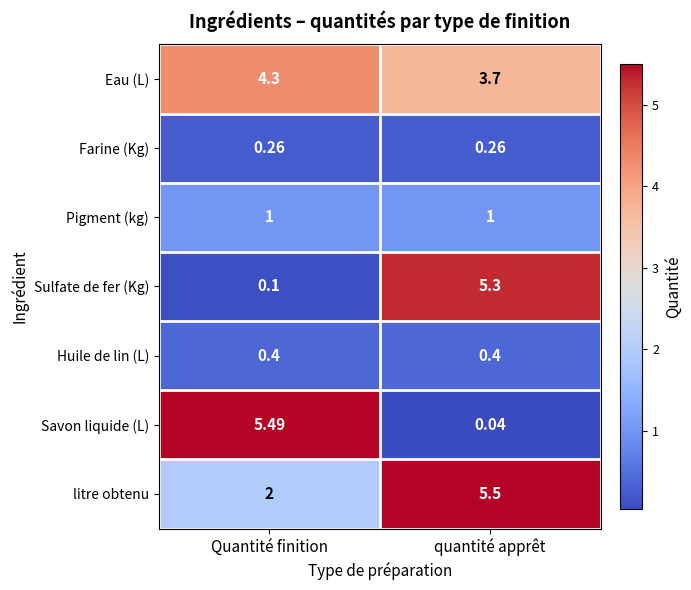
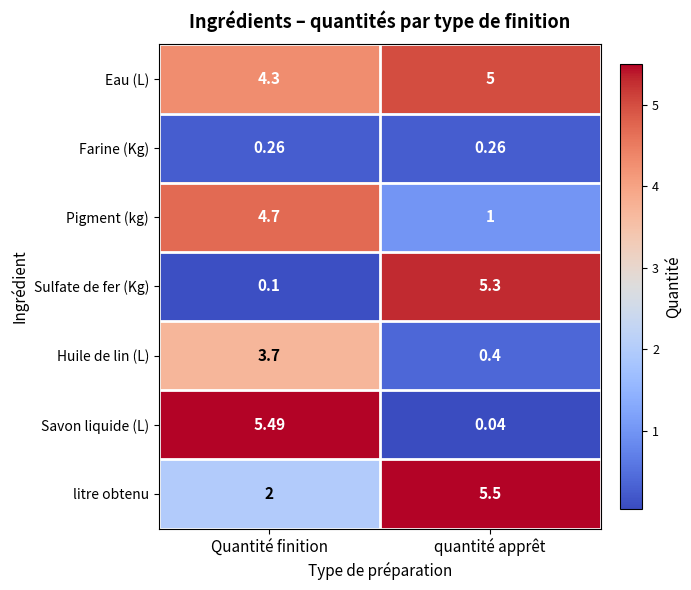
  {
    "Eau (L)": {
      "Quantité finition": 4.3,
-     "quantité apprêt": 3.7
+     "quantité apprêt": 5
    },
    "Farine (Kg)": {
      "Quantité finition": 0.26,
      "quantité apprêt": 0.26
    },
    "Pigment (kg)": {
-     "Quantité finition": 1,
+     "Quantité finition": 4.7,
      "quantité apprêt": 1
    },
    "Sulfate de fer (Kg)": {
      "Quantité finition": 0.1,
      "quantité apprêt": 5.3
    },
    "Huile de lin (L)": {
-     "Quantité finition": 0.4,
+     "Quantité finition": 3.7,
      "quantité apprêt": 0.4
    },
    "Savon liquide (L)": {
      "Quantité finition": 5.49,
      "quantité apprêt": 0.04
    },
    "litre obtenu": {
      "Quantité finition": 2,
      "quantité apprêt": 5.5
    }
  }
